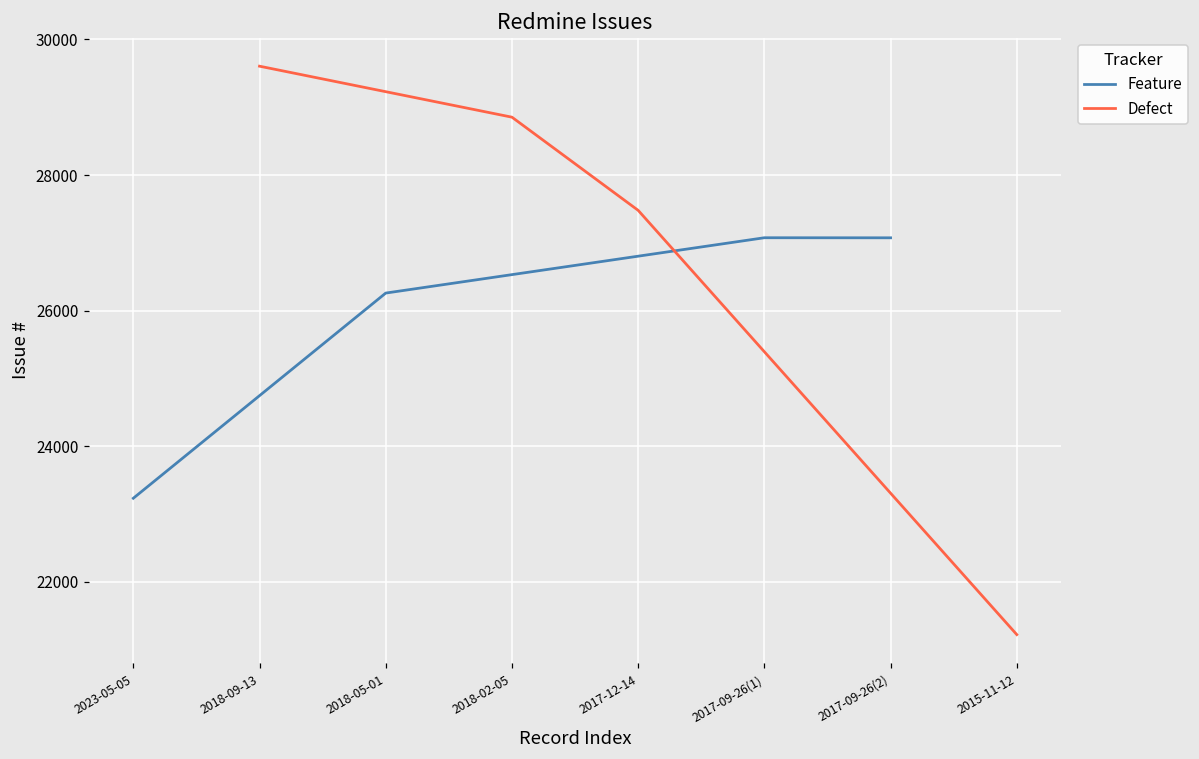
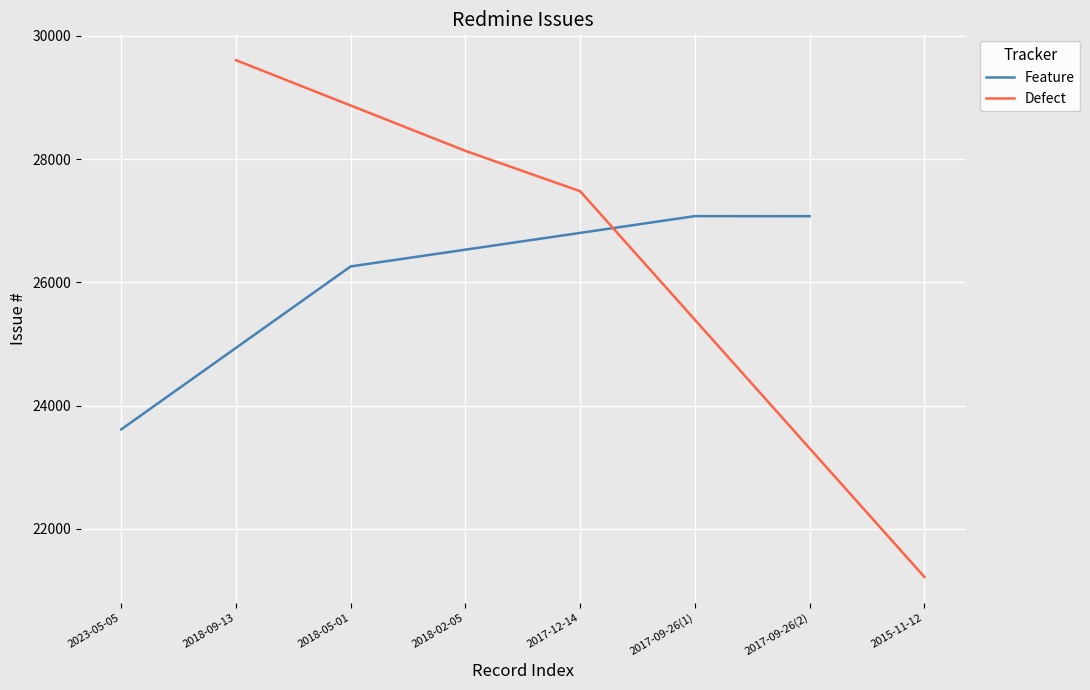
  {
    "Feature": {
-     "2023-05-05": 23200,
+     "2023-05-05": 23600,
      "2018-05-01": 26300,
      "2017-09-26(1)": 27100,
      "2017-09-26(2)": 27100
    },
    "Defect": {
      "2018-09-13": 29600,
-     "2018-02-05": 28900,
+     "2018-02-05": 28100,
      "2017-12-14": 27500,
      "2015-11-12": 21200
    }
  }
